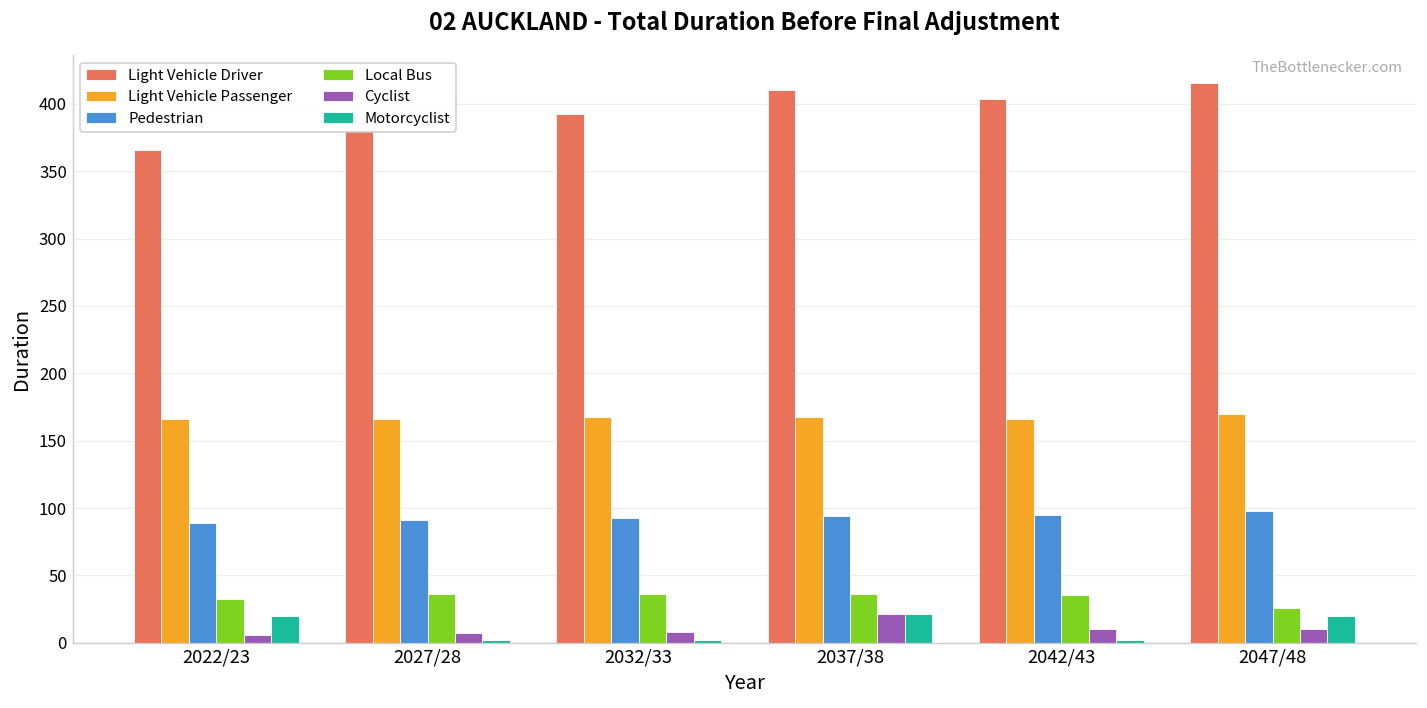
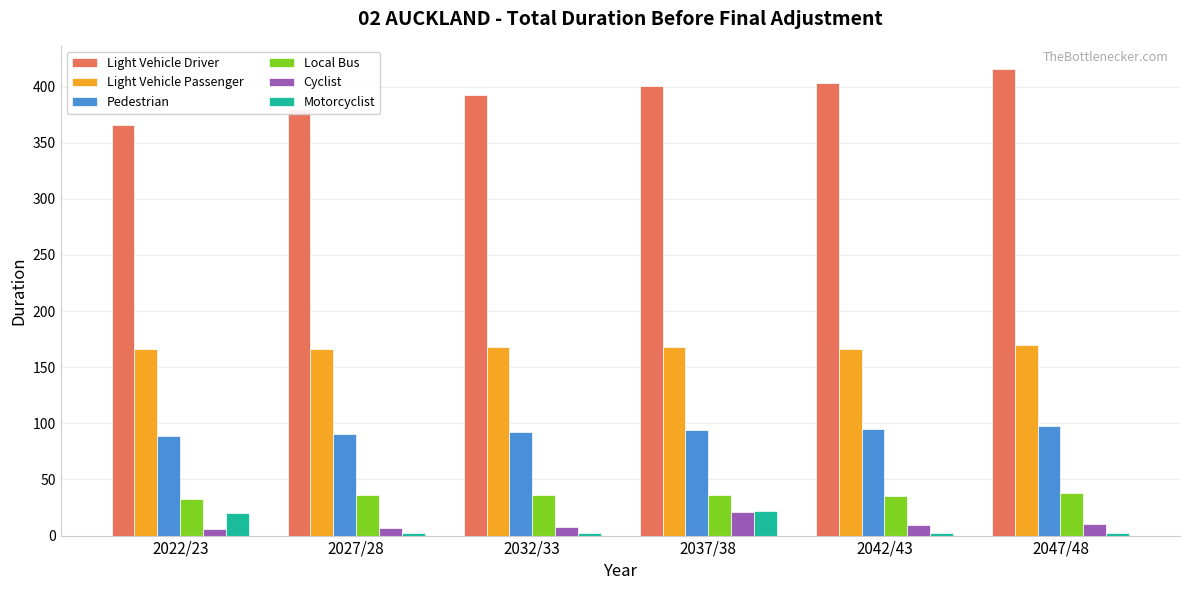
  {
    "Light Vehicle Driver": {
      "2022/23": 366,
      "2032/33": 393,
-     "2037/38": 411,
+     "2037/38": 400,
      "2042/43": 404,
      "2047/48": 416
    },
    "Light Vehicle Passenger": {
      "2022/23": 166,
      "2027/28": 166,
      "2032/33": 168,
      "2037/38": 168,
      "2042/43": 166,
      "2047/48": 170
    },
    "Pedestrian": {
      "2022/23": 89,
      "2027/28": 91,
      "2032/33": 92,
      "2037/38": 94,
      "2042/43": 95,
      "2047/48": 98
    },
    "Local Bus": {
      "2022/23": 32,
      "2027/28": 36,
      "2032/33": 36,
      "2037/38": 36,
      "2042/43": 35,
-     "2047/48": 26
+     "2047/48": 38
    },
    "Cyclist": {
      "2022/23": 6,
      "2027/28": 7,
      "2032/33": 8,
      "2037/38": 21,
      "2042/43": 10,
      "2047/48": 10
    },
    "Motorcyclist": {
      "2022/23": 20,
      "2037/38": 22,
-     "2047/48": 20
+     "2047/48": 2
    }
  }
